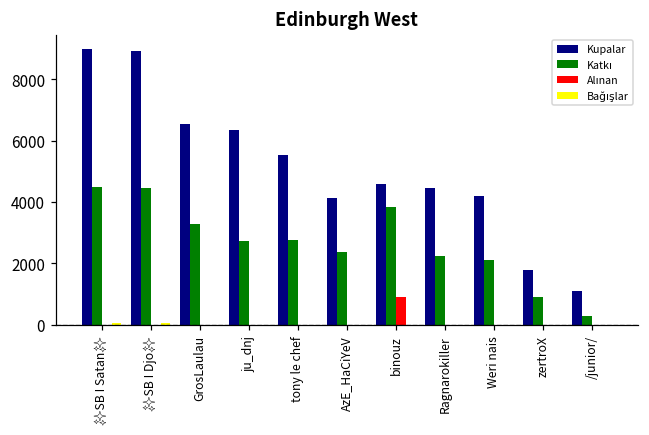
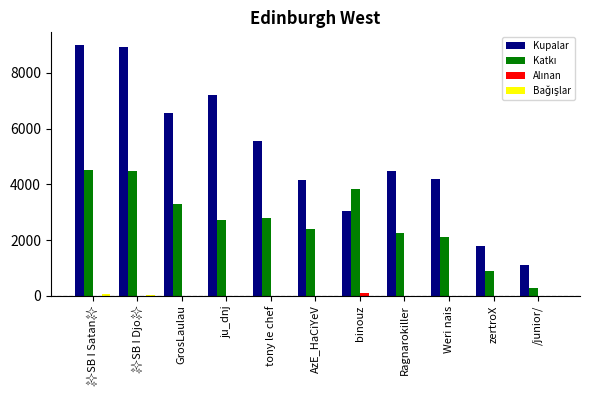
  {
    "Kupalar": {
      "✨SB I Satan✨": 9000,
      "✨SB I Djo✨": 8900,
      "GrosLaulau": 6600,
-     "ju_dnj": 6300,
+     "ju_dnj": 7200,
      "tony le chef": 5500,
      "AzE_HaCiYeV": 4100,
-     "binouz": 4600,
+     "binouz": 3000,
      "Ragnarokiller": 4500,
      "Weri nais": 4200,
      "zertroX": 1800,
      "/junior/": 1100
    },
    "Katkı": {
      "✨SB I Satan✨": 4500,
      "✨SB I Djo✨": 4500,
      "GrosLaulau": 3300,
      "ju_dnj": 2700,
      "tony le chef": 2800,
      "AzE_HaCiYeV": 2400,
      "binouz": 3800,
      "Ragnarokiller": 2200,
      "Weri nais": 2100,
      "zertroX": 900,
      "/junior/": 300
    },
    "Alınan": {
      "✨SB I Satan✨": 0,
      "✨SB I Djo✨": 0,
      "GrosLaulau": 0,
      "tony le chef": 0,
      "AzE_HaCiYeV": 0,
-     "binouz": 900,
+     "binouz": 100,
      "Ragnarokiller": 0,
      "Weri nais": 0,
      "zertroX": 0,
      "/junior/": 0
    },
    "Bağışlar": {
      "GrosLaulau": 0,
      "ju_dnj": 0,
      "tony le chef": 0,
      "AzE_HaCiYeV": 0,
      "binouz": 0,
      "Ragnarokiller": 0,
      "Weri nais": 0,
      "zertroX": 0,
      "/junior/": 0
    }
  }
